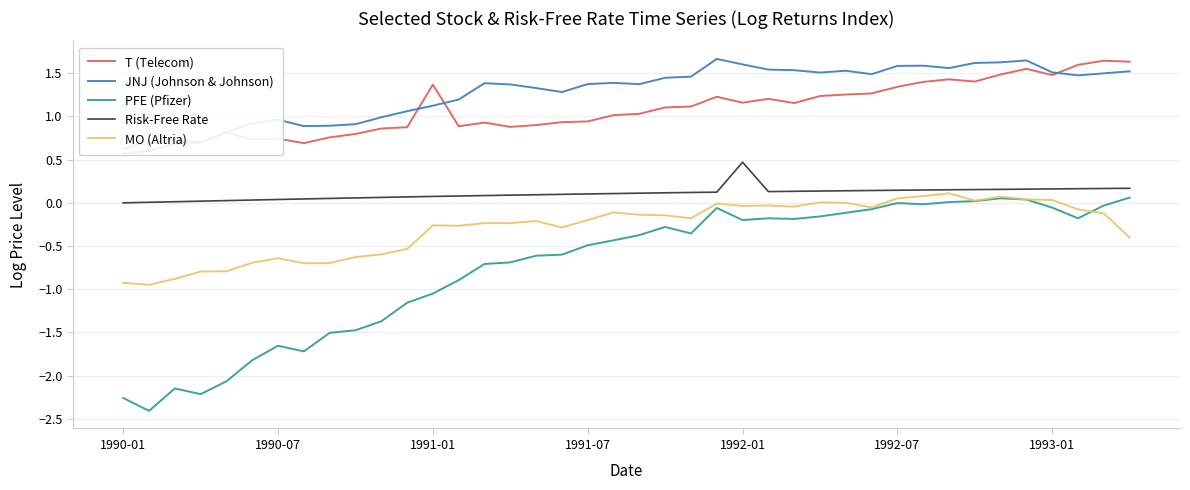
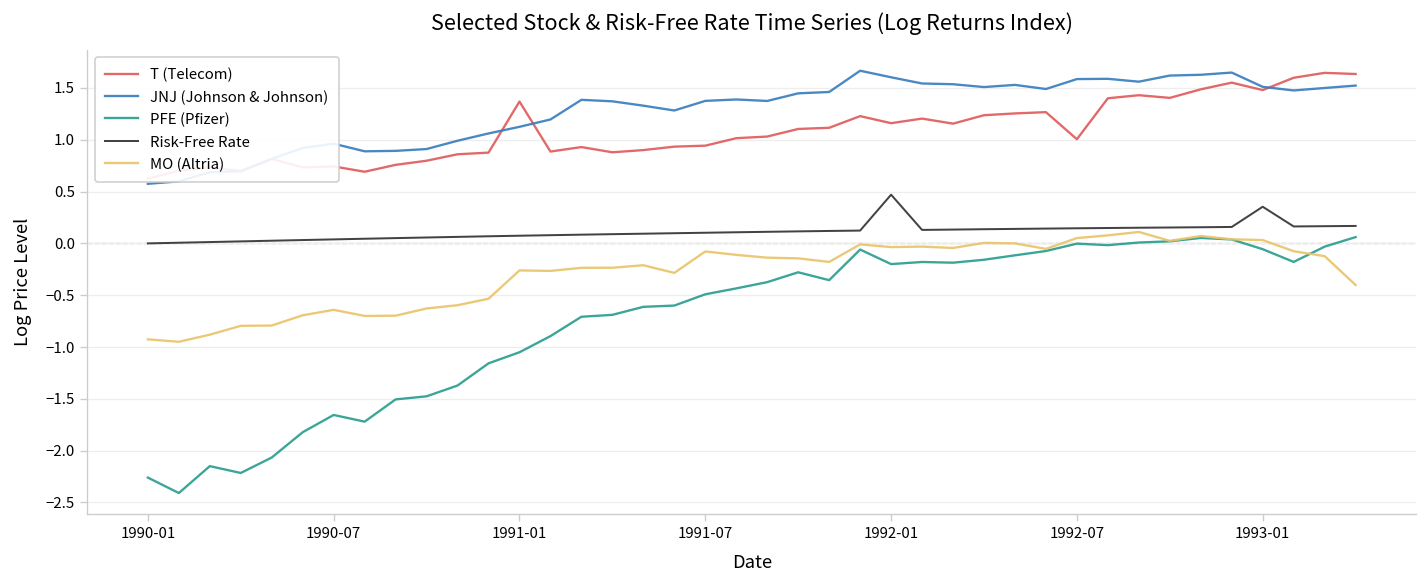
  {
    "T (Telecom)": {
      "1991-01": 1.4,
      "1991-07": 0.9,
      "1992-01": 1.2,
-     "1992-07": 1.3,
+     "1992-07": 1.0,
      "1993-01": 1.5
    },
    "Risk-Free Rate": {
      "1990-01": 0.0,
      "1990-07": 0.0,
      "1991-01": 0.1,
      "1991-07": 0.1,
      "1992-01": 0.5,
      "1992-07": 0.1,
-     "1993-01": 0.2
+     "1993-01": 0.4
    },
    "MO (Altria)": {
      "1990-01": -0.9,
      "1990-07": -0.6,
      "1991-01": -0.3,
-     "1991-07": -0.2,
+     "1991-07": -0.1,
      "1992-01": 0.0,
      "1992-07": 0.1,
      "1993-01": 0.0
    }
  }
